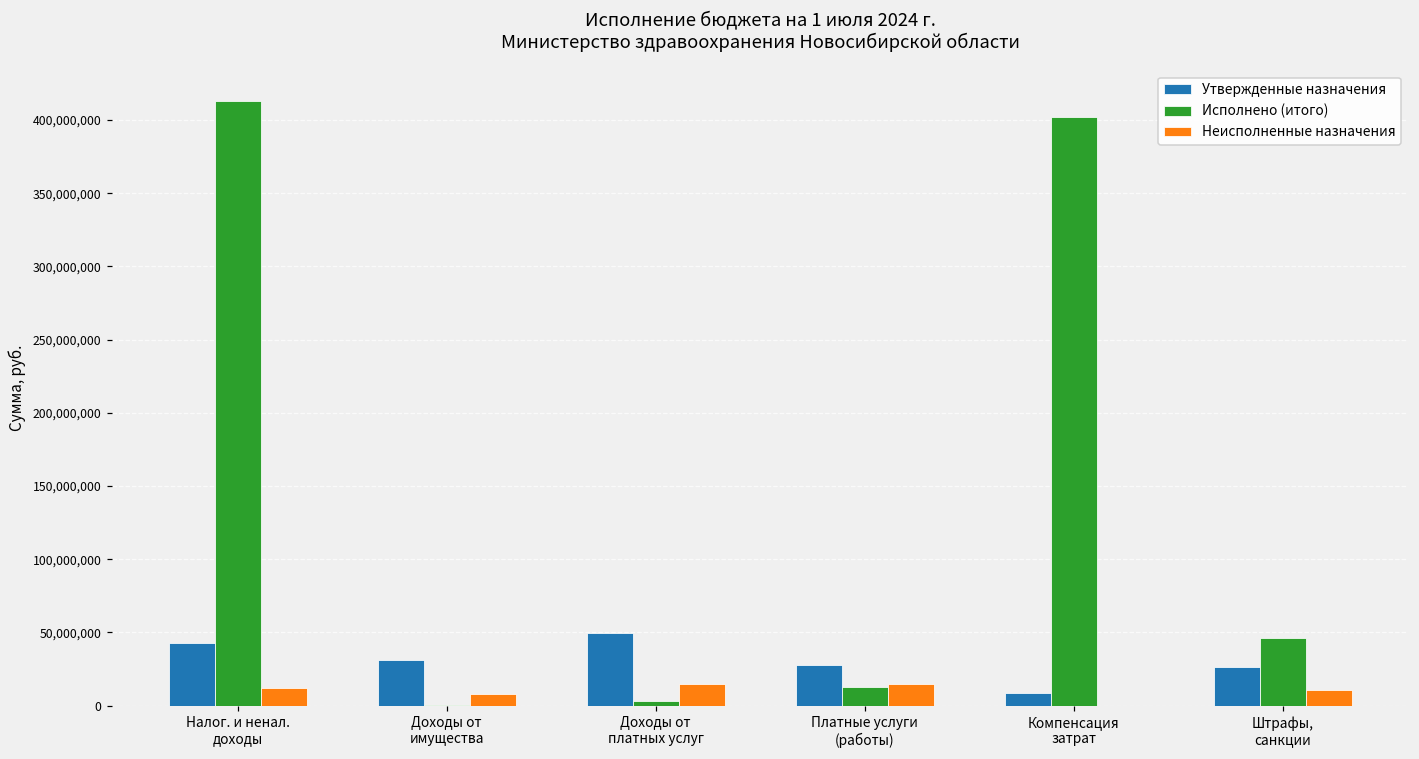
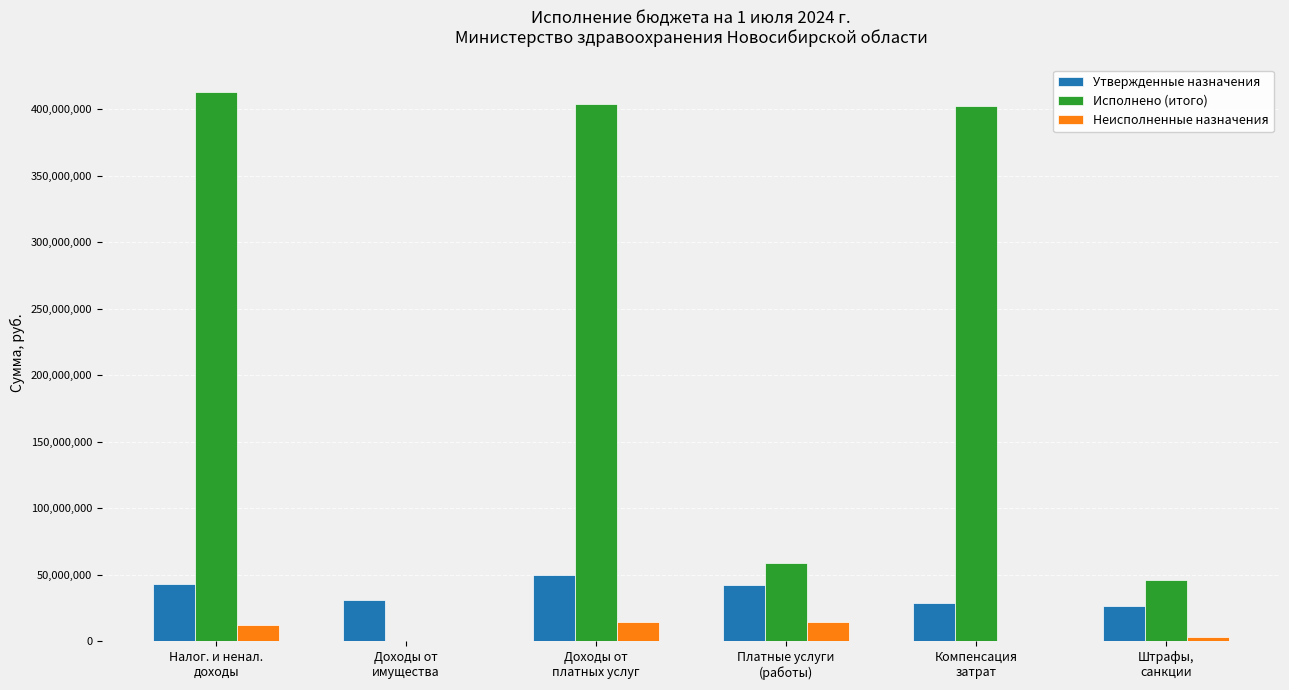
  {
    "Утвержденные назначения": {
      "Налог. и ненал. доходы": "43,000,000",
      "Доходы от имущества": "31,000,000",
      "Доходы от платных услуг": "50,000,000",
-     "Платные услуги (работы)": "28,000,000",
-     "Компенсация затрат": "8,000,000",
+     "Платные услуги (работы)": "42,000,000",
+     "Компенсация затрат": "29,000,000",
      "Штрафы, санкции": "26,000,000"
    },
    "Исполнено (итого)": {
      "Налог. и ненал. доходы": "413,000,000",
-     "Доходы от платных услуг": "3,000,000",
-     "Платные услуги (работы)": "13,000,000",
+     "Доходы от платных услуг": "404,000,000",
+     "Платные услуги (работы)": "59,000,000",
      "Компенсация затрат": "402,000,000",
      "Штрафы, санкции": "46,000,000"
    },
    "Неисполненные назначения": {
      "Налог. и ненал. доходы": "12,000,000",
-     "Доходы от имущества": "8,000,000",
+     "Доходы от имущества": "0",
      "Доходы от платных услуг": "15,000,000",
      "Платные услуги (работы)": "15,000,000",
      "Компенсация затрат": "0",
-     "Штрафы, санкции": "11,000,000"
+     "Штрафы, санкции": "4,000,000"
    }
  }
